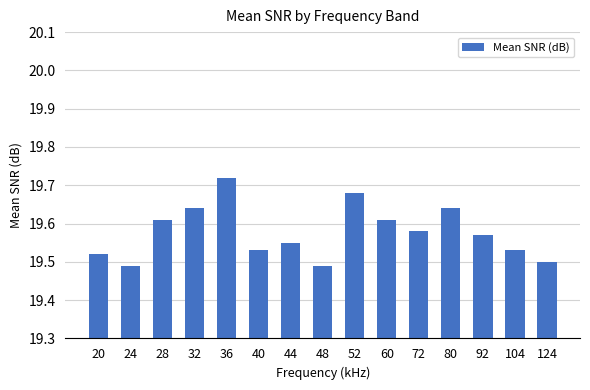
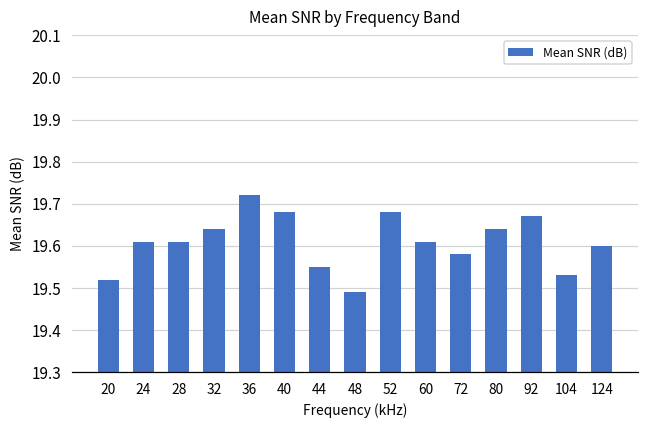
  {
    "20": 19.52,
-   "24": 19.49,
+   "24": 19.61,
    "28": 19.61,
    "32": 19.64,
    "36": 19.72,
-   "40": 19.53,
+   "40": 19.68,
    "44": 19.55,
    "48": 19.49,
    "52": 19.68,
    "60": 19.61,
    "72": 19.58,
    "80": 19.64,
-   "92": 19.57,
+   "92": 19.67,
    "104": 19.53,
-   "124": 19.5
+   "124": 19.6
  }
